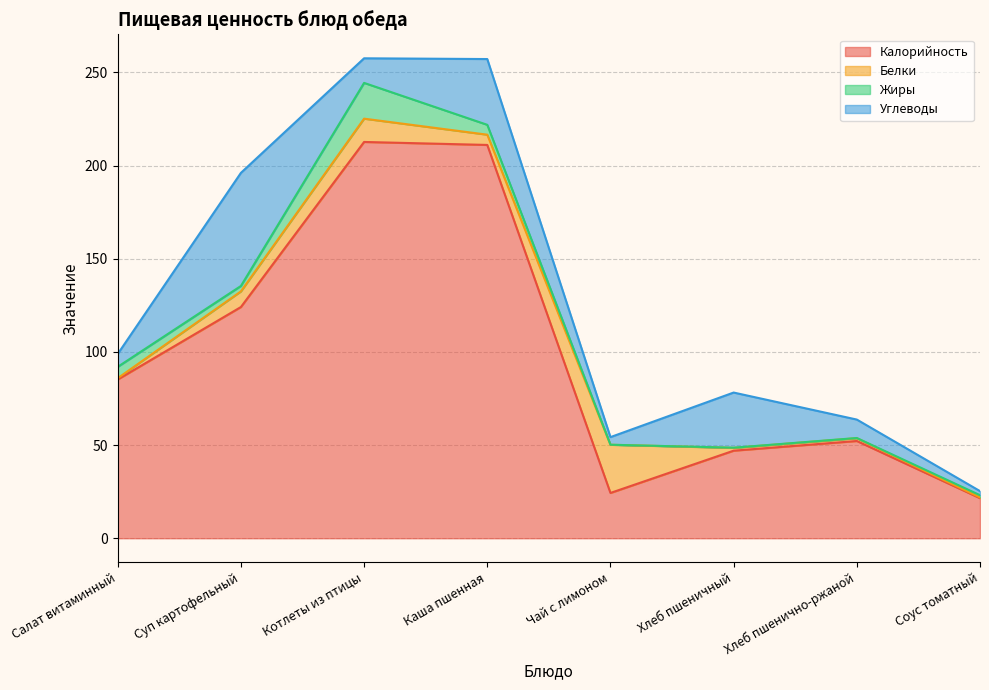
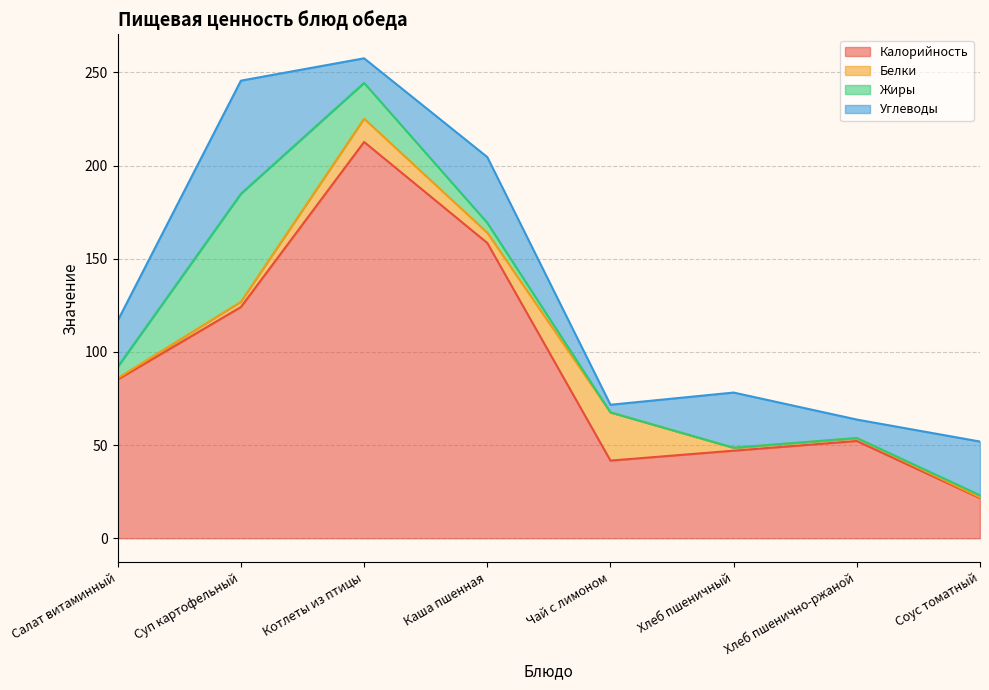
  {
    "Калорийность": {
      "Суп картофельный": 124,
      "Котлеты из птицы": 213,
-     "Каша пшенная": 211,
-     "Чай с лимоном": 24,
+     "Каша пшенная": 159,
+     "Чай с лимоном": 42,
      "Хлеб пшеничный": 47,
      "Хлеб пшенично-ржаной": 52
    },
    "Белки": {
-     "Суп картофельный": 8,
+     "Суп картофельный": 3,
      "Котлеты из птицы": 13,
      "Каша пшенная": 6
    },
    "Жиры": {
      "Салат витаминный": 6,
-     "Суп картофельный": 3,
+     "Суп картофельный": 58,
      "Котлеты из птицы": 19,
      "Каша пшенная": 5
    },
    "Углеводы": {
-     "Салат витаминный": 7,
+     "Салат витаминный": 25,
      "Суп картофельный": 61,
      "Котлеты из птицы": 13,
      "Каша пшенная": 35,
      "Чай с лимоном": 4,
      "Хлеб пшеничный": 30,
      "Хлеб пшенично-ржаной": 10,
-     "Соус томатный": 2
+     "Соус томатный": 29
    }
  }
